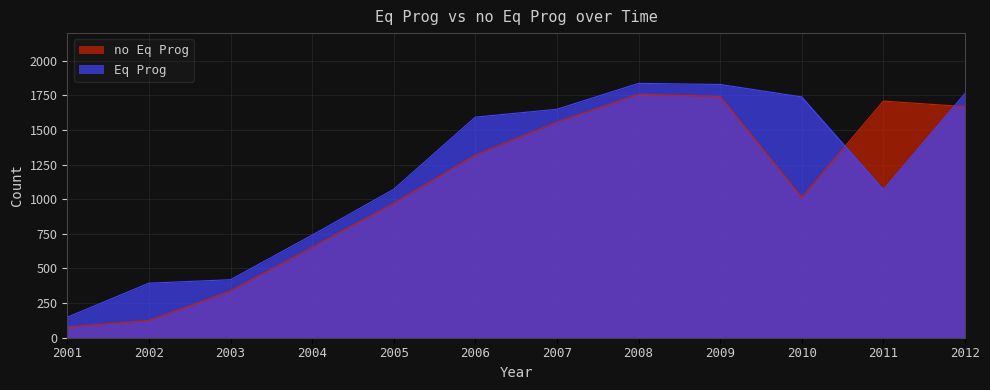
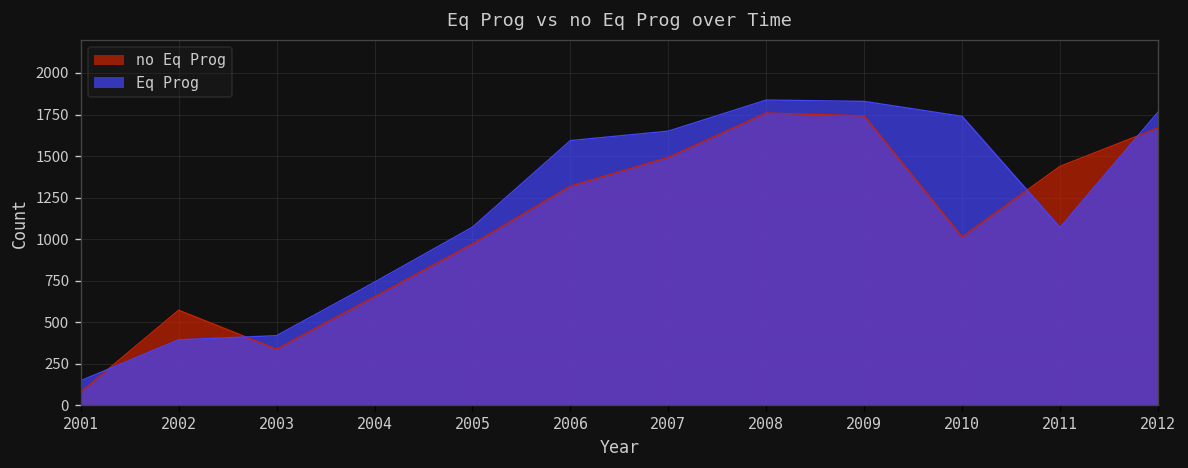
  {
    "no Eq Prog": {
      "2001": 80,
-     "2002": 120,
+     "2002": 570,
      "2003": 340,
      "2004": 650,
      "2005": 970,
      "2006": 1320,
-     "2007": 1560,
+     "2007": 1490,
      "2008": 1760,
      "2009": 1740,
      "2010": 1010,
-     "2011": 1710,
+     "2011": 1440,
      "2012": 1670
    },
    "Eq Prog": {
      "2001": 150,
      "2002": 390,
      "2003": 420,
      "2004": 740,
      "2005": 1070,
      "2006": 1590,
      "2007": 1650,
      "2008": 1840,
      "2009": 1830,
      "2010": 1740,
      "2011": 1070,
      "2012": 1760
    }
  }
